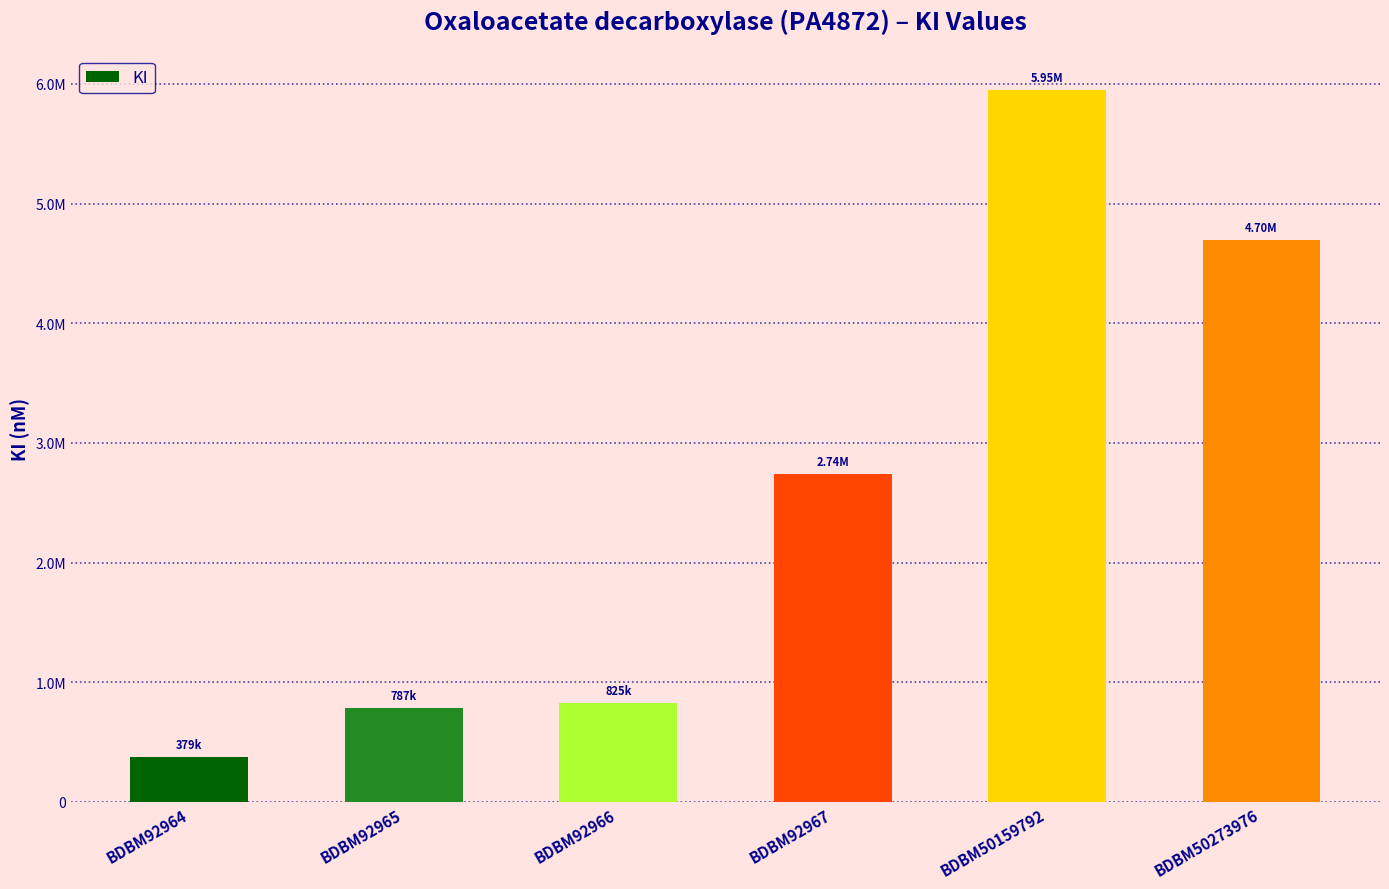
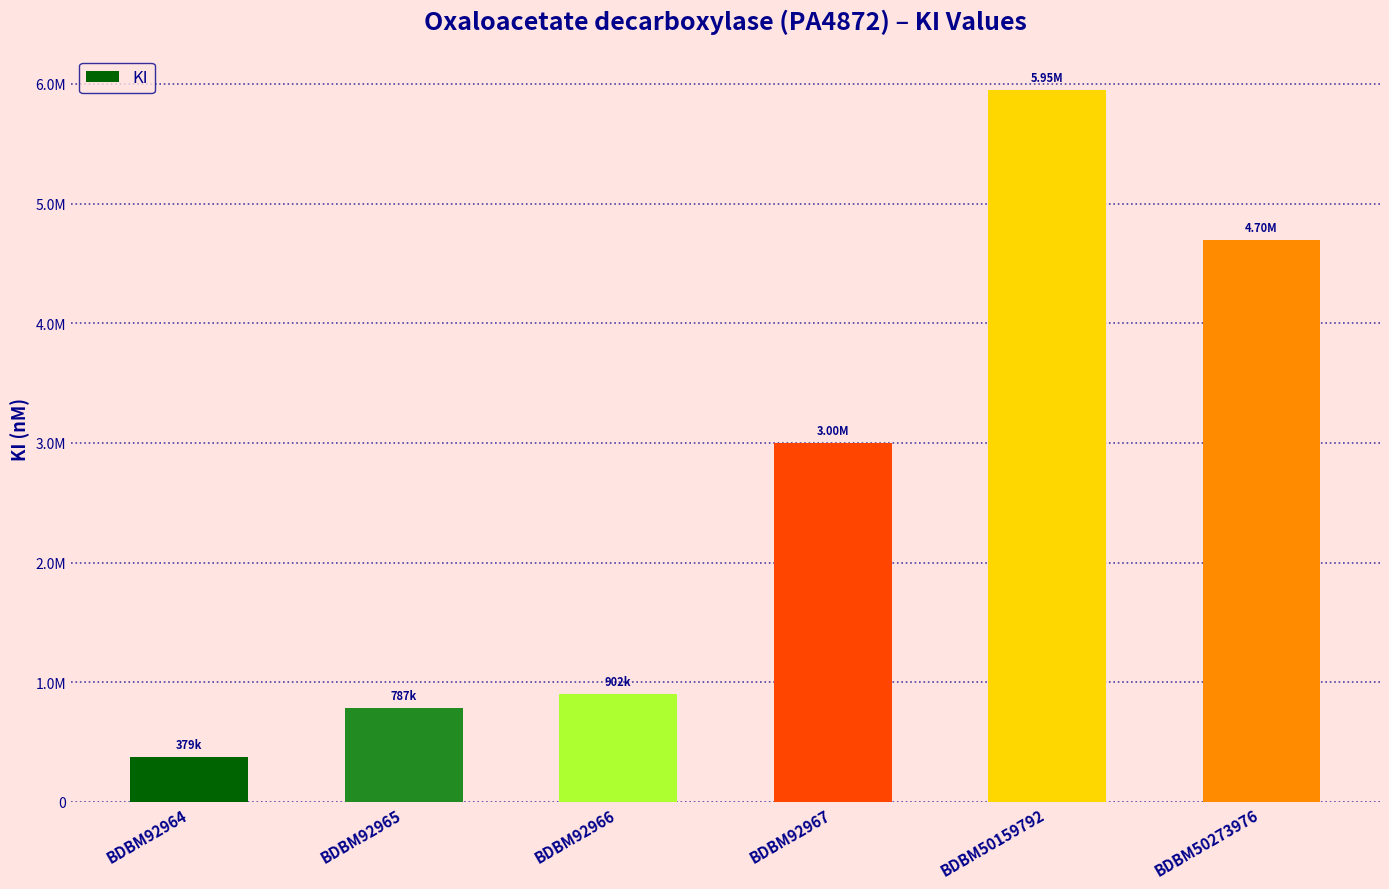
  {
    "BDBM92964": "379k",
    "BDBM92965": "787k",
-   "BDBM92966": "825k",
-   "BDBM92967": "2.74M",
+   "BDBM92966": "902k",
+   "BDBM92967": "3.00M",
    "BDBM50159792": "5.95M",
    "BDBM50273976": "4.70M"
  }
